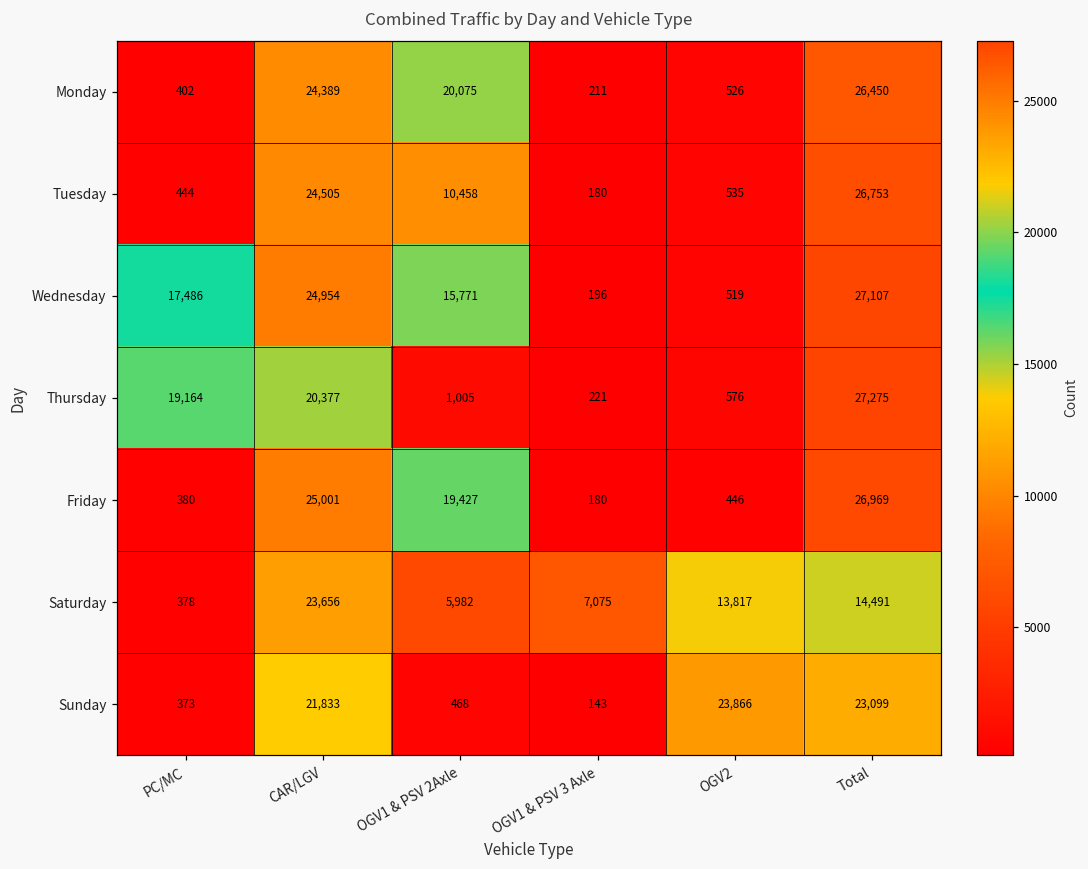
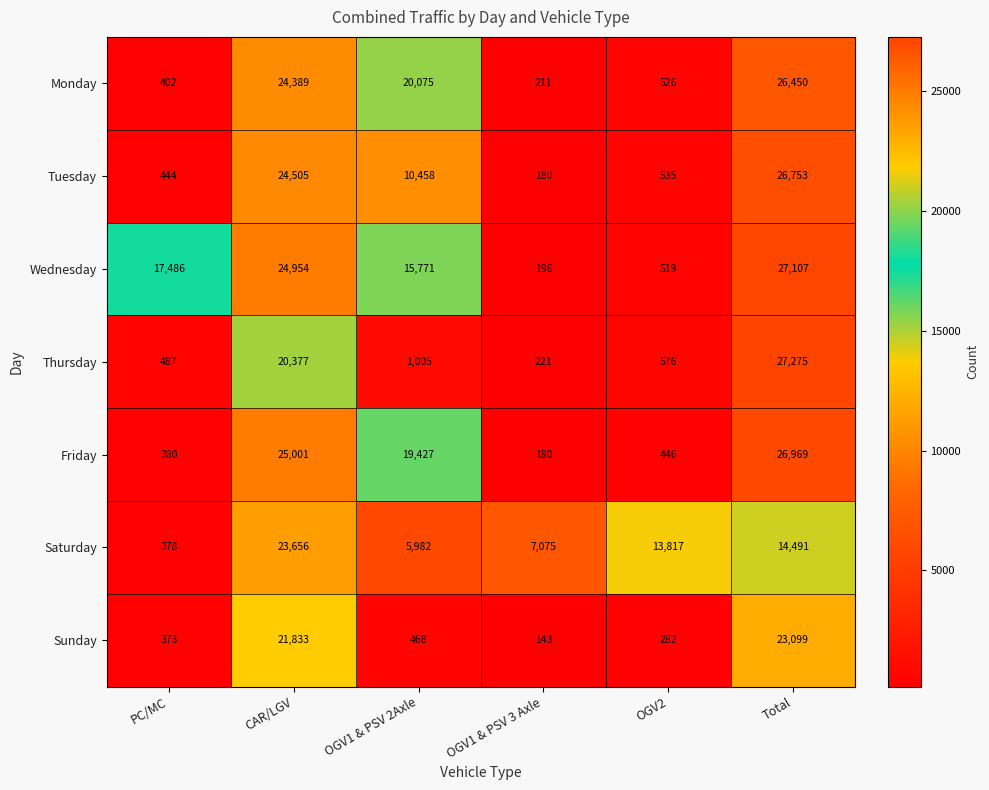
  {
    "Monday": {
      "PC/MC": "402",
      "CAR/LGV": "24,389",
      "OGV1 & PSV 2Axle": "20,075",
      "OGV1 & PSV 3 Axle": "211",
      "OGV2": "526",
      "Total": "26,450"
    },
    "Tuesday": {
      "PC/MC": "444",
      "CAR/LGV": "24,505",
      "OGV1 & PSV 2Axle": "10,458",
      "OGV1 & PSV 3 Axle": "180",
      "OGV2": "535",
      "Total": "26,753"
    },
    "Wednesday": {
      "PC/MC": "17,486",
      "CAR/LGV": "24,954",
      "OGV1 & PSV 2Axle": "15,771",
      "OGV1 & PSV 3 Axle": "196",
      "OGV2": "519",
      "Total": "27,107"
    },
    "Thursday": {
-     "PC/MC": "19,164",
+     "PC/MC": "487",
      "CAR/LGV": "20,377",
      "OGV1 & PSV 2Axle": "1,005",
      "OGV1 & PSV 3 Axle": "221",
      "OGV2": "576",
      "Total": "27,275"
    },
    "Friday": {
      "PC/MC": "380",
      "CAR/LGV": "25,001",
      "OGV1 & PSV 2Axle": "19,427",
      "OGV1 & PSV 3 Axle": "180",
      "OGV2": "446",
      "Total": "26,969"
    },
    "Saturday": {
      "PC/MC": "378",
      "CAR/LGV": "23,656",
      "OGV1 & PSV 2Axle": "5,982",
      "OGV1 & PSV 3 Axle": "7,075",
      "OGV2": "13,817",
      "Total": "14,491"
    },
    "Sunday": {
      "PC/MC": "373",
      "CAR/LGV": "21,833",
      "OGV1 & PSV 2Axle": "468",
      "OGV1 & PSV 3 Axle": "143",
-     "OGV2": "23,866",
+     "OGV2": "282",
      "Total": "23,099"
    }
  }
